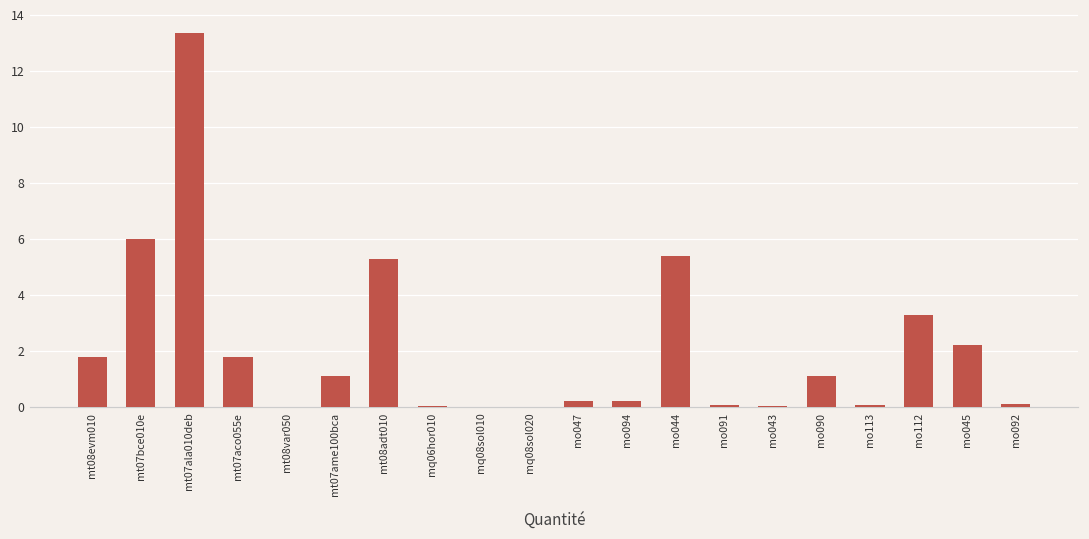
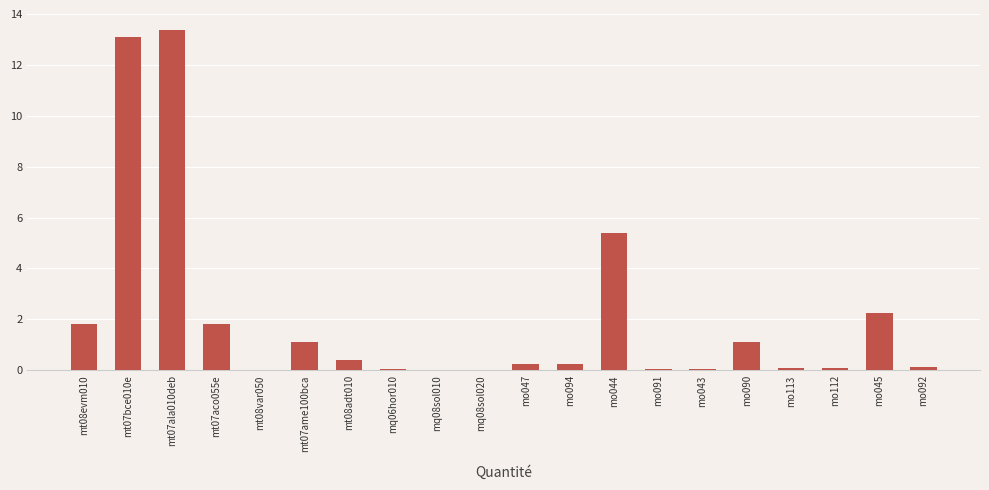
  {
    "mt08evm010": 1.8,
-   "mt07bce010e": 6.0,
+   "mt07bce010e": 13.1,
    "mt07ala010deb": 13.4,
    "mt07aco055e": 1.8,
    "mt07ame100bca": 1.1,
-   "mt08adt010": 5.3,
+   "mt08adt010": 0.4,
    "mo047": 0.2,
    "mo094": 0.2,
    "mo044": 5.4,
    "mo090": 1.1,
-   "mo112": 3.3,
+   "mo112": 0.1,
    "mo045": 2.2,
    "mo092": 0.1
  }
